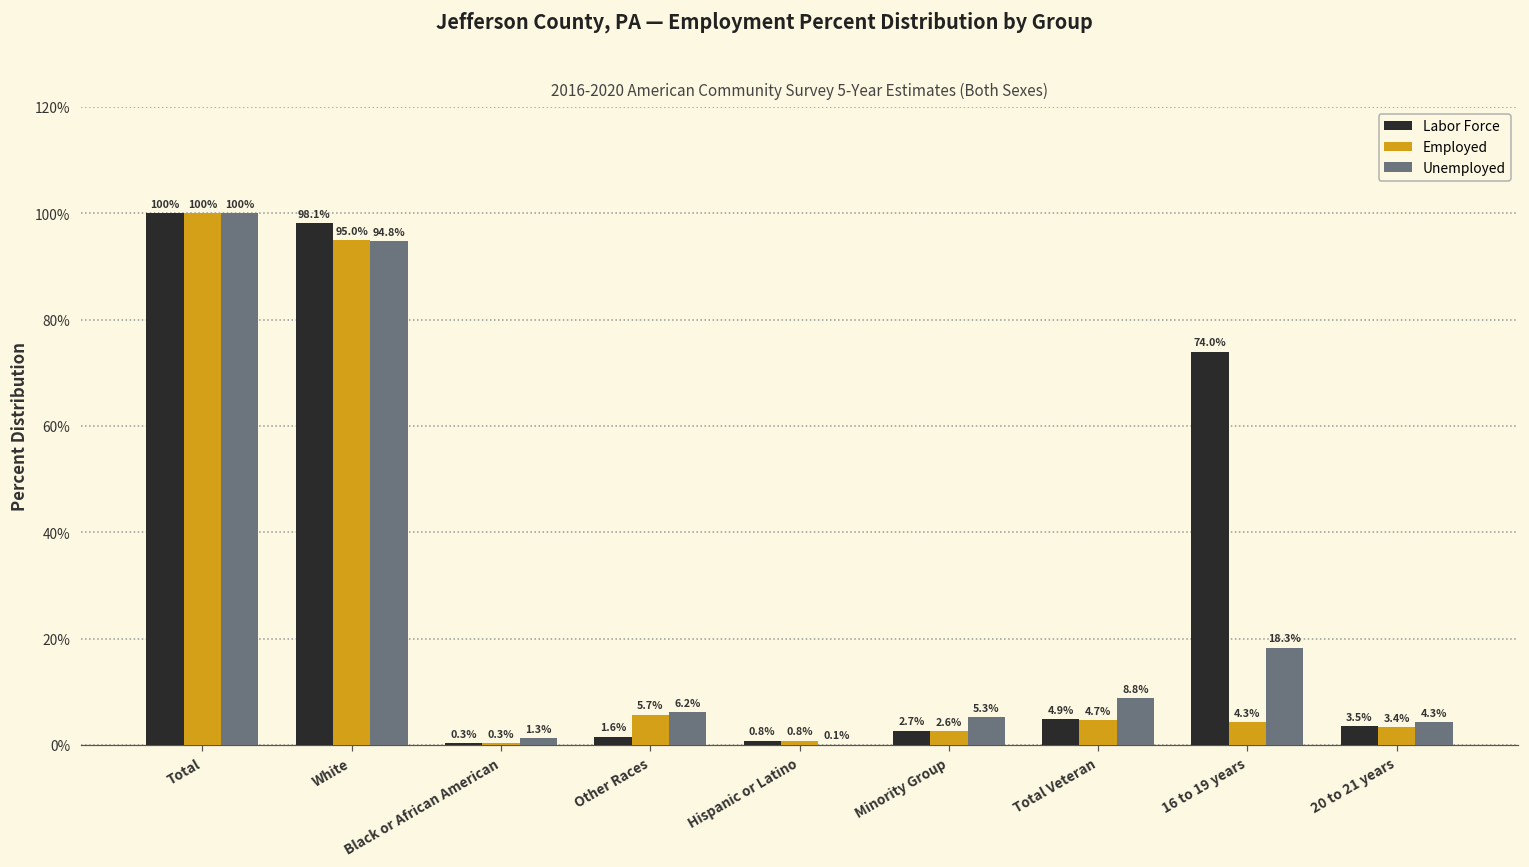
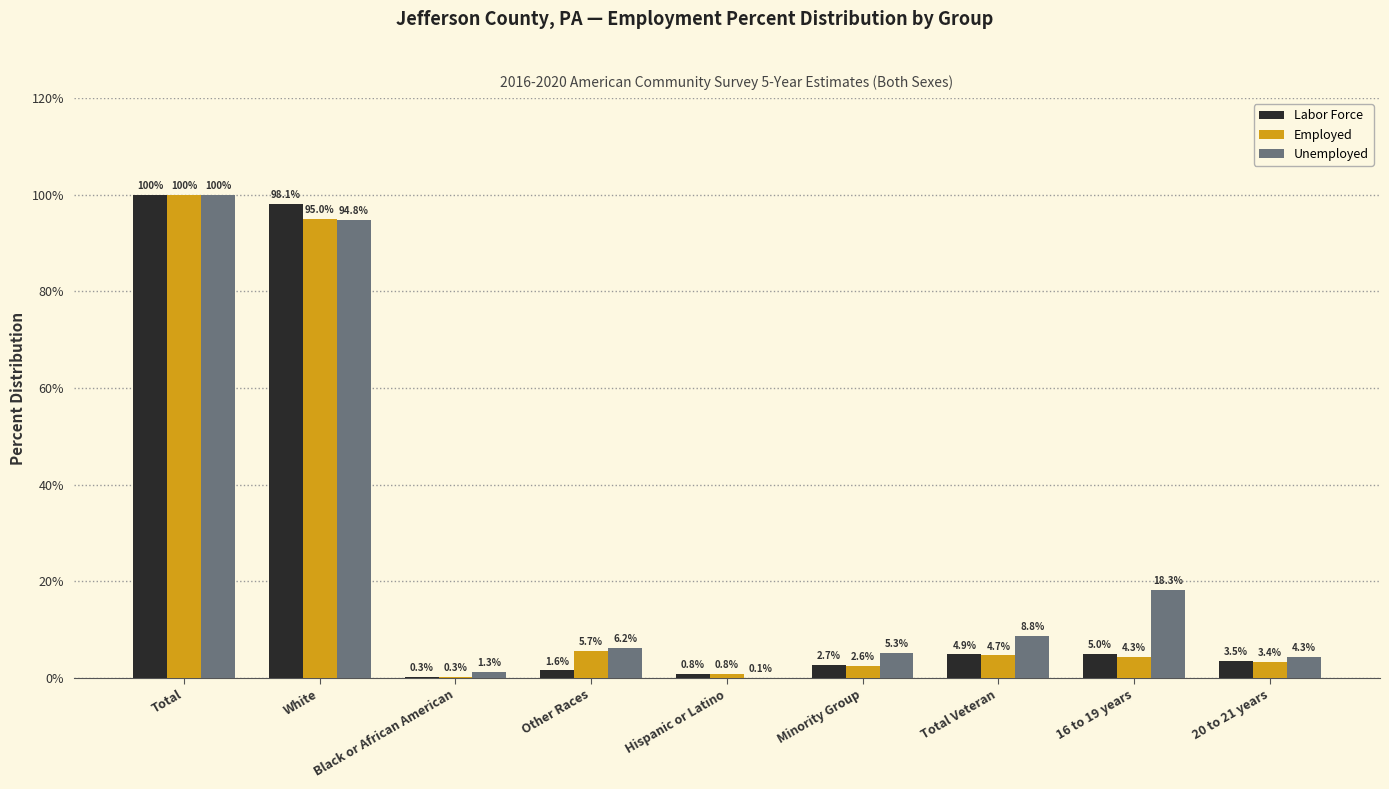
  {
    "Labor Force": {
      "Total": "100%",
      "White": "98.1%",
      "Black or African American": "0.3%",
      "Other Races": "1.6%",
      "Hispanic or Latino": "0.8%",
      "Minority Group": "2.7%",
      "Total Veteran": "4.9%",
-     "16 to 19 years": "74.0%",
+     "16 to 19 years": "5.0%",
      "20 to 21 years": "3.5%"
    },
    "Employed": {
      "Total": "100%",
      "White": "95.0%",
      "Black or African American": "0.3%",
      "Other Races": "5.7%",
      "Hispanic or Latino": "0.8%",
      "Minority Group": "2.6%",
      "Total Veteran": "4.7%",
      "16 to 19 years": "4.3%",
      "20 to 21 years": "3.4%"
    },
    "Unemployed": {
      "Total": "100%",
      "White": "94.8%",
      "Black or African American": "1.3%",
      "Other Races": "6.2%",
      "Hispanic or Latino": "0.1%",
      "Minority Group": "5.3%",
      "Total Veteran": "8.8%",
      "16 to 19 years": "18.3%",
      "20 to 21 years": "4.3%"
    }
  }
